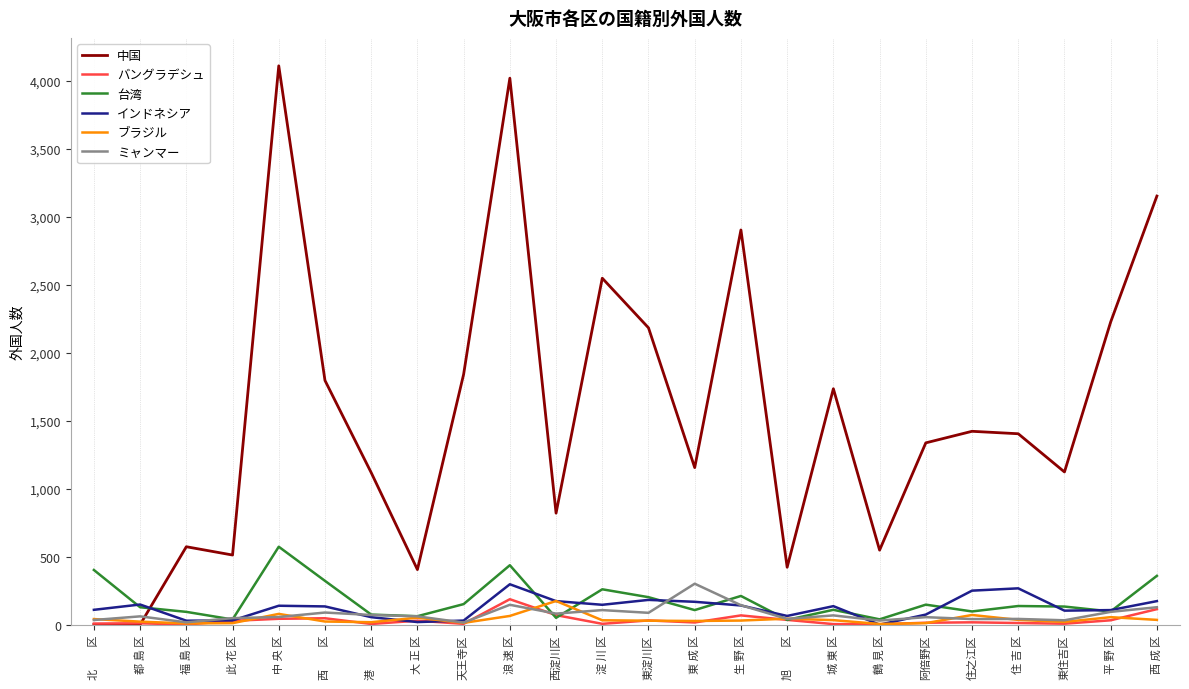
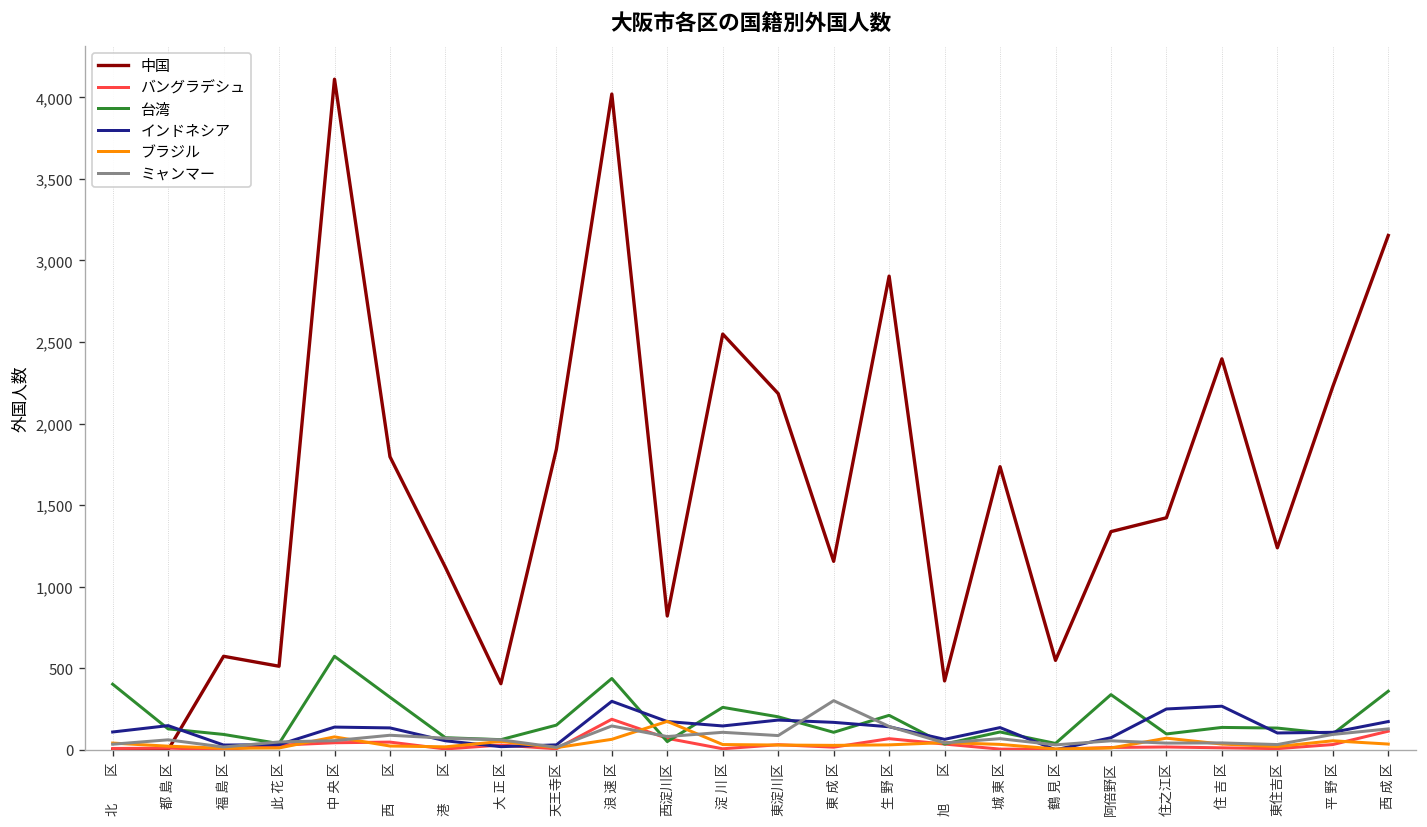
  {
    "中国": {
      "福 島 区": "570",
      "此 花 区": "510",
      "中 央 区": "4,110",
      "西 区": "1,800",
      "港 区": "1,120",
      "大 正 区": "410",
      "天王寺区": "1,840",
      "浪 速 区": "4,020",
      "西淀川区": "820",
      "淀 川 区": "2,550",
      "東淀川区": "2,180",
      "東 成 区": "1,160",
      "生 野 区": "2,900",
      "旭 区": "420",
      "城 東 区": "1,740",
      "鶴 見 区": "550",
      "阿倍野区": "1,340",
      "住之江区": "1,420",
-     "住 吉 区": "1,410",
-     "東住吉区": "1,120",
+     "住 吉 区": "2,400",
+     "東住吉区": "1,240",
      "平 野 区": "2,230",
      "西 成 区": "3,150"
    },
    "バングラデシュ": {
      "西 区": "50",
      "浪 速 区": "190",
      "淀 川 区": "10",
      "生 野 区": "70",
      "城 東 区": "10",
      "住之江区": "20",
      "住 吉 区": "10",
      "平 野 区": "30"
    },
    "台湾": {
      "北 区": "400",
      "都 島 区": "130",
      "福 島 区": "100",
      "中 央 区": "570",
      "西 区": "320",
      "天王寺区": "150",
      "浪 速 区": "440",
      "西淀川区": "50",
      "淀 川 区": "260",
      "東淀川区": "200",
      "東 成 区": "110",
      "生 野 区": "210",
      "城 東 区": "110",
-     "阿倍野区": "150",
+     "阿倍野区": "340",
      "住之江区": "100",
      "住 吉 区": "140",
      "東住吉区": "130",
      "西 成 区": "360"
    },
    "インドネシア": {
      "北 区": "110",
      "都 島 区": "150",
      "中 央 区": "140",
      "西 区": "140",
      "浪 速 区": "300",
      "淀 川 区": "150",
      "東淀川区": "180",
      "東 成 区": "170",
      "旭 区": "70",
      "城 東 区": "140",
      "阿倍野区": "80",
      "住之江区": "250",
      "住 吉 区": "270",
      "東住吉区": "100",
      "西 成 区": "170"
    },
    "ブラジル": {
      "中 央 区": "80",
      "西 区": "20",
      "浪 速 区": "70",
      "淀 川 区": "30",
      "生 野 区": "30",
      "城 東 区": "30",
      "住之江区": "70",
      "平 野 区": "60",
      "西 成 区": "40"
    },
    "ミャンマー": {
      "都 島 区": "60",
      "西 区": "90",
      "浪 速 区": "150",
      "淀 川 区": "110",
      "東淀川区": "90",
      "東 成 区": "300",
      "城 東 区": "70",
      "阿倍野区": "60",
      "住之江区": "40"
    }
  }
